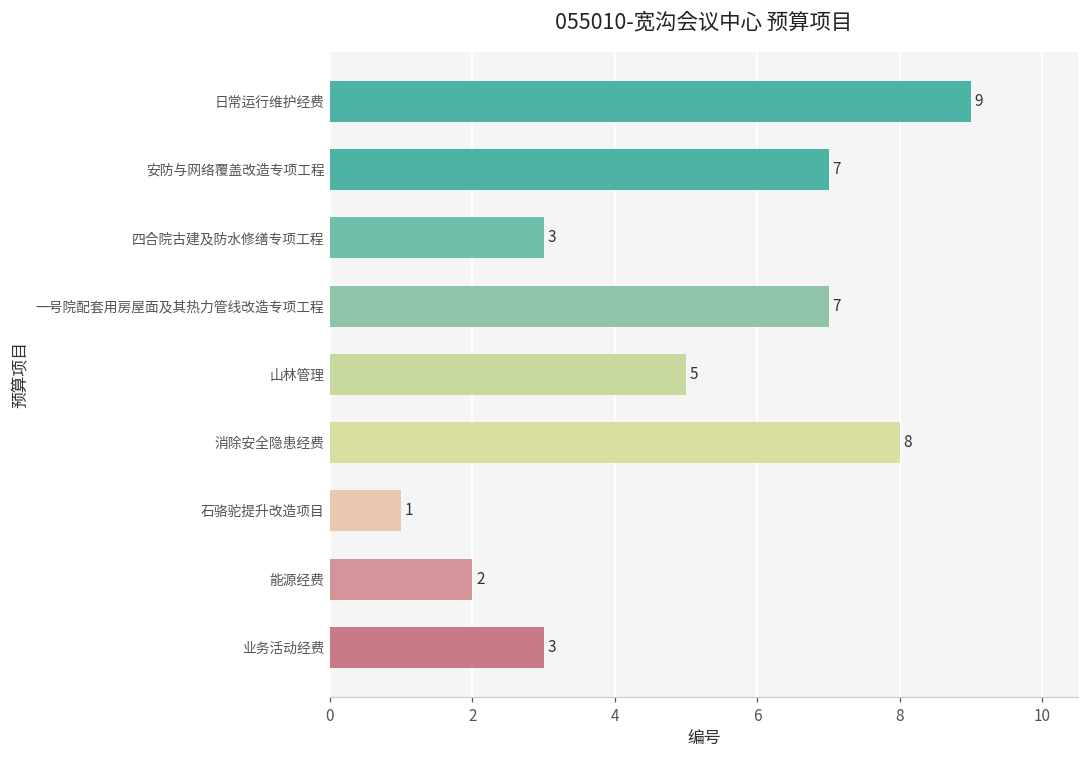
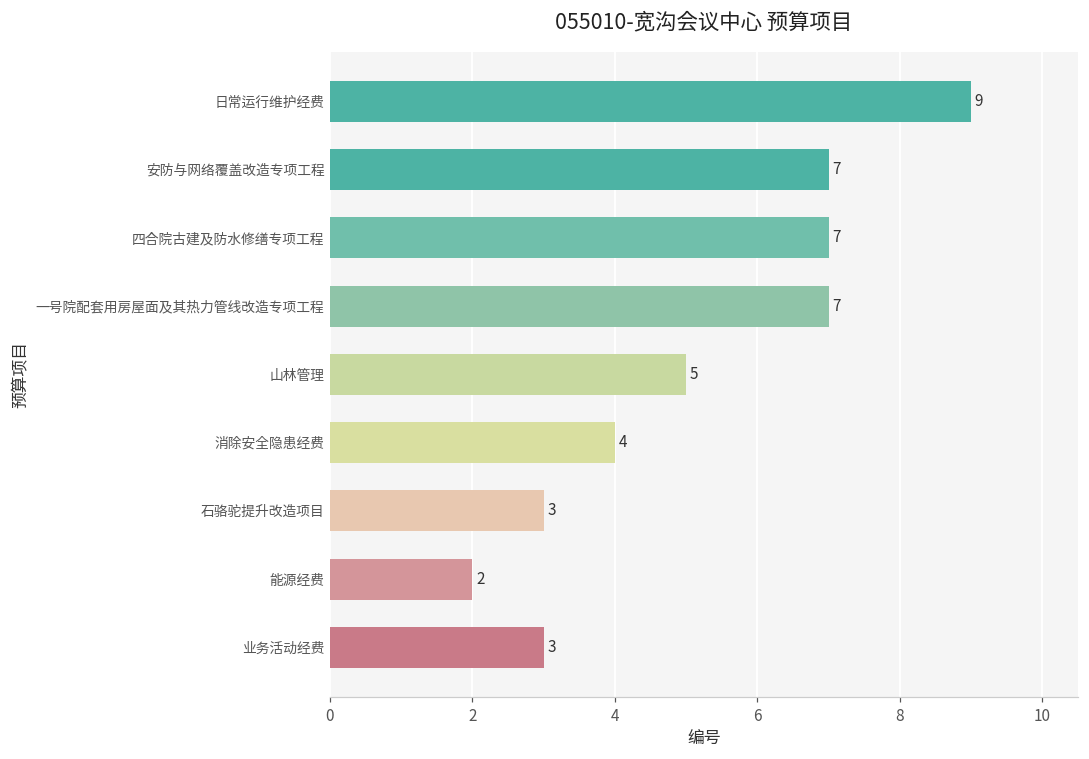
  {
    "日常运行维护经费": 9,
    "安防与网络覆盖改造专项工程": 7,
-   "四合院古建及防水修缮专项工程": 3,
+   "四合院古建及防水修缮专项工程": 7,
    "一号院配套用房屋面及其热力管线改造专项工程": 7,
    "山林管理": 5,
-   "消除安全隐患经费": 8,
-   "石骆驼提升改造项目": 1,
+   "消除安全隐患经费": 4,
+   "石骆驼提升改造项目": 3,
    "能源经费": 2,
    "业务活动经费": 3
  }
